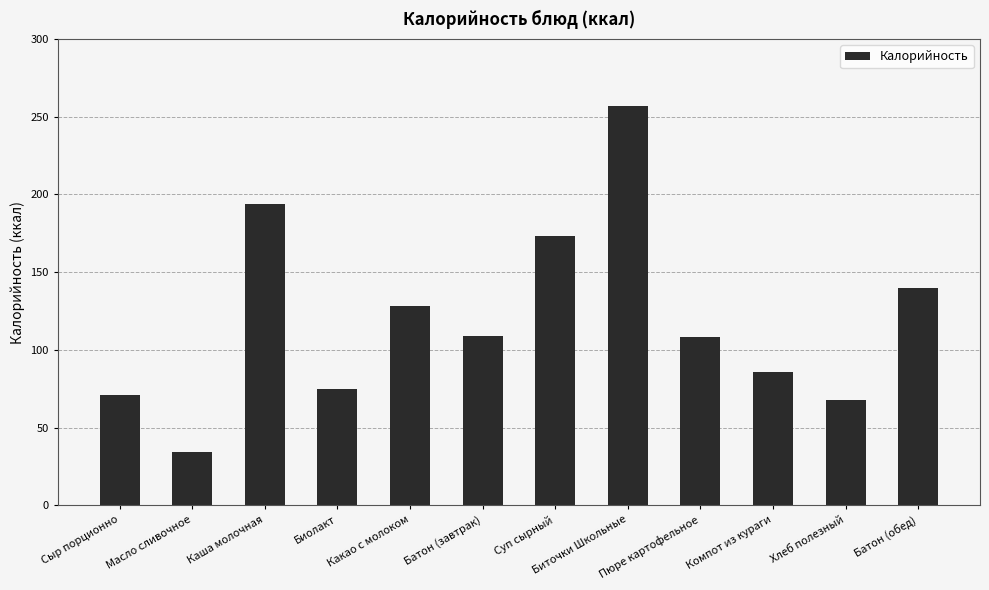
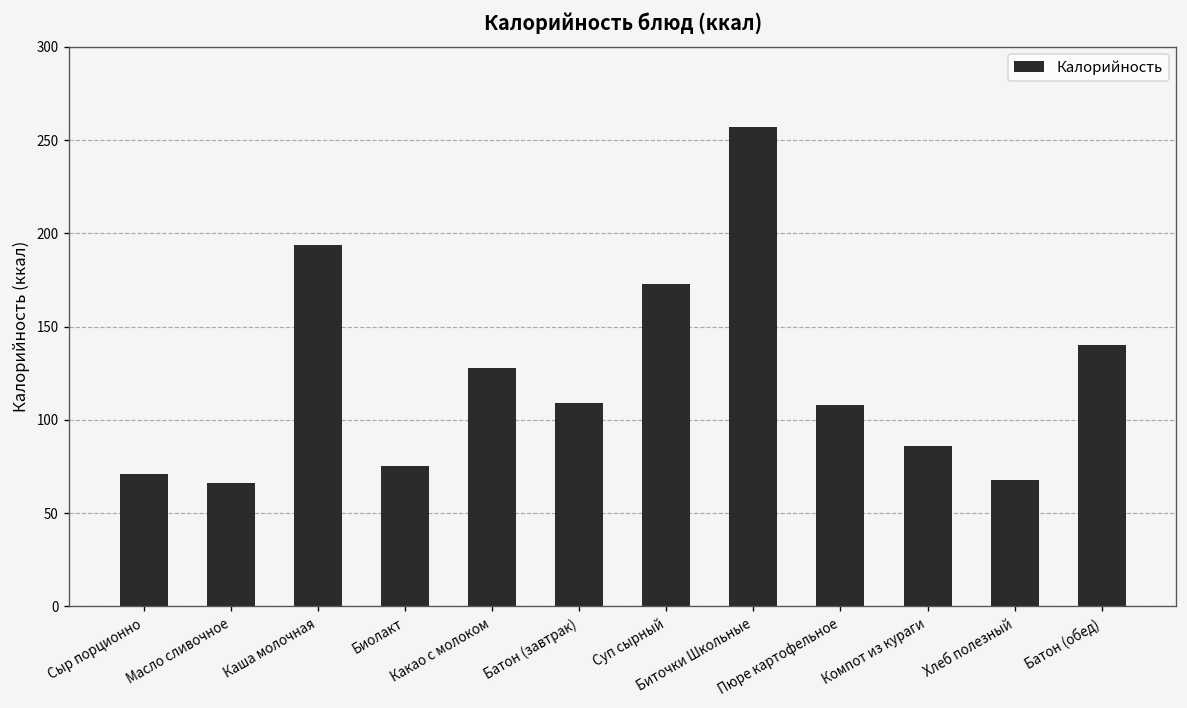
  {
    "Сыр порционно": 71,
-   "Масло сливочное": 34,
+   "Масло сливочное": 66,
    "Каша молочная": 194,
    "Биолакт": 75,
    "Какао с молоком": 128,
    "Батон (завтрак)": 109,
    "Суп сырный": 173,
    "Биточки Школьные": 257,
    "Пюре картофельное": 108,
    "Компот из кураги": 86,
    "Хлеб полезный": 68,
    "Батон (обед)": 140
  }
